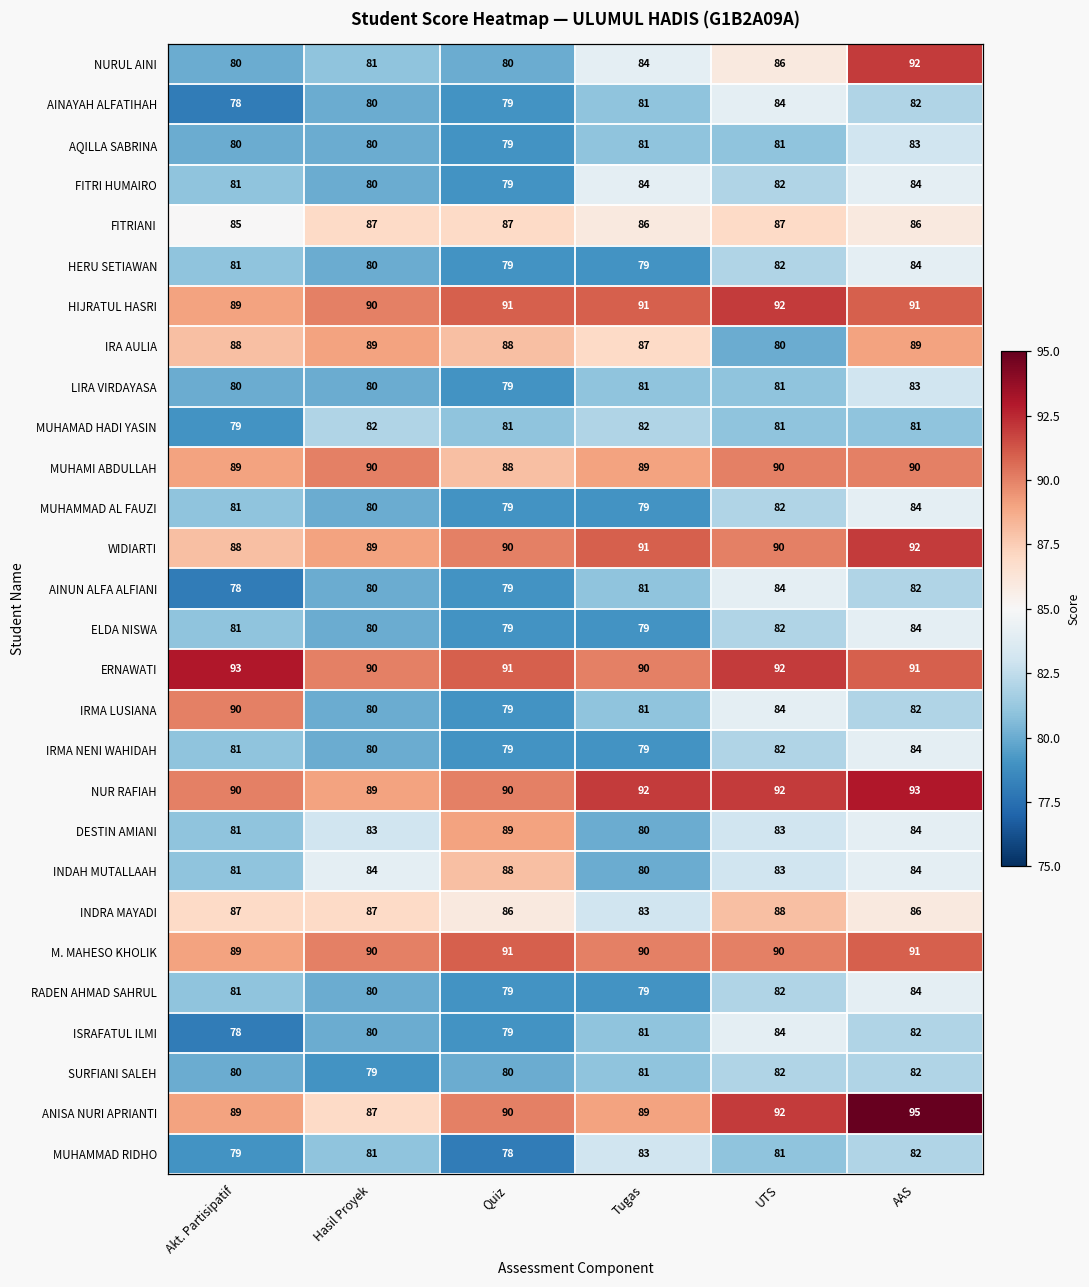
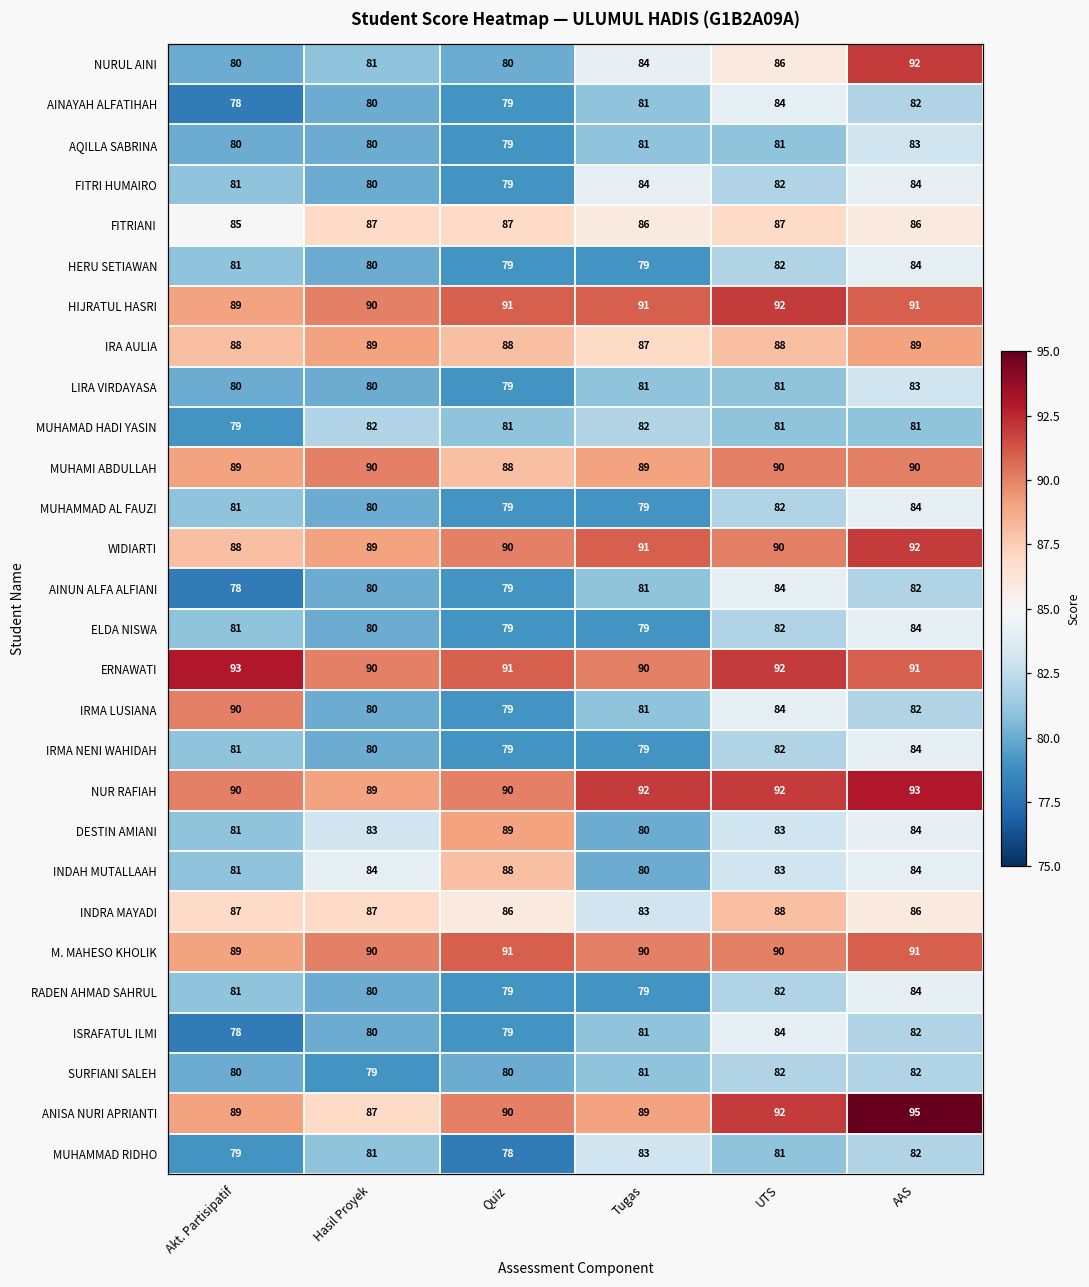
  {
    "NURUL AINI": {
      "Akt. Partisipatif": 80,
      "Hasil Proyek": 81,
      "Quiz": 80,
      "Tugas": 84,
      "UTS": 86,
      "AAS": 92
    },
    "AINAYAH ALFATIHAH": {
      "Akt. Partisipatif": 78,
      "Hasil Proyek": 80,
      "Quiz": 79,
      "Tugas": 81,
      "UTS": 84,
      "AAS": 82
    },
    "AQILLA SABRINA": {
      "Akt. Partisipatif": 80,
      "Hasil Proyek": 80,
      "Quiz": 79,
      "Tugas": 81,
      "UTS": 81,
      "AAS": 83
    },
    "FITRI HUMAIRO": {
      "Akt. Partisipatif": 81,
      "Hasil Proyek": 80,
      "Quiz": 79,
      "Tugas": 84,
      "UTS": 82,
      "AAS": 84
    },
    "FITRIANI": {
      "Akt. Partisipatif": 85,
      "Hasil Proyek": 87,
      "Quiz": 87,
      "Tugas": 86,
      "UTS": 87,
      "AAS": 86
    },
    "HERU SETIAWAN": {
      "Akt. Partisipatif": 81,
      "Hasil Proyek": 80,
      "Quiz": 79,
      "Tugas": 79,
      "UTS": 82,
      "AAS": 84
    },
    "HIJRATUL HASRI": {
      "Akt. Partisipatif": 89,
      "Hasil Proyek": 90,
      "Quiz": 91,
      "Tugas": 91,
      "UTS": 92,
      "AAS": 91
    },
    "IRA AULIA": {
      "Akt. Partisipatif": 88,
      "Hasil Proyek": 89,
      "Quiz": 88,
      "Tugas": 87,
-     "UTS": 80,
+     "UTS": 88,
      "AAS": 89
    },
    "LIRA VIRDAYASA": {
      "Akt. Partisipatif": 80,
      "Hasil Proyek": 80,
      "Quiz": 79,
      "Tugas": 81,
      "UTS": 81,
      "AAS": 83
    },
    "MUHAMAD HADI YASIN": {
      "Akt. Partisipatif": 79,
      "Hasil Proyek": 82,
      "Quiz": 81,
      "Tugas": 82,
      "UTS": 81,
      "AAS": 81
    },
    "MUHAMI ABDULLAH": {
      "Akt. Partisipatif": 89,
      "Hasil Proyek": 90,
      "Quiz": 88,
      "Tugas": 89,
      "UTS": 90,
      "AAS": 90
    },
    "MUHAMMAD AL FAUZI": {
      "Akt. Partisipatif": 81,
      "Hasil Proyek": 80,
      "Quiz": 79,
      "Tugas": 79,
      "UTS": 82,
      "AAS": 84
    },
    "WIDIARTI": {
      "Akt. Partisipatif": 88,
      "Hasil Proyek": 89,
      "Quiz": 90,
      "Tugas": 91,
      "UTS": 90,
      "AAS": 92
    },
    "AINUN ALFA ALFIANI": {
      "Akt. Partisipatif": 78,
      "Hasil Proyek": 80,
      "Quiz": 79,
      "Tugas": 81,
      "UTS": 84,
      "AAS": 82
    },
    "ELDA NISWA": {
      "Akt. Partisipatif": 81,
      "Hasil Proyek": 80,
      "Quiz": 79,
      "Tugas": 79,
      "UTS": 82,
      "AAS": 84
    },
    "ERNAWATI": {
      "Akt. Partisipatif": 93,
      "Hasil Proyek": 90,
      "Quiz": 91,
      "Tugas": 90,
      "UTS": 92,
      "AAS": 91
    },
    "IRMA LUSIANA": {
      "Akt. Partisipatif": 90,
      "Hasil Proyek": 80,
      "Quiz": 79,
      "Tugas": 81,
      "UTS": 84,
      "AAS": 82
    },
    "IRMA NENI WAHIDAH": {
      "Akt. Partisipatif": 81,
      "Hasil Proyek": 80,
      "Quiz": 79,
      "Tugas": 79,
      "UTS": 82,
      "AAS": 84
    },
    "NUR RAFIAH": {
      "Akt. Partisipatif": 90,
      "Hasil Proyek": 89,
      "Quiz": 90,
      "Tugas": 92,
      "UTS": 92,
      "AAS": 93
    },
    "DESTIN AMIANI": {
      "Akt. Partisipatif": 81,
      "Hasil Proyek": 83,
      "Quiz": 89,
      "Tugas": 80,
      "UTS": 83,
      "AAS": 84
    },
    "INDAH MUTALLAAH": {
      "Akt. Partisipatif": 81,
      "Hasil Proyek": 84,
      "Quiz": 88,
      "Tugas": 80,
      "UTS": 83,
      "AAS": 84
    },
    "INDRA MAYADI": {
      "Akt. Partisipatif": 87,
      "Hasil Proyek": 87,
      "Quiz": 86,
      "Tugas": 83,
      "UTS": 88,
      "AAS": 86
    },
    "M. MAHESO KHOLIK": {
      "Akt. Partisipatif": 89,
      "Hasil Proyek": 90,
      "Quiz": 91,
      "Tugas": 90,
      "UTS": 90,
      "AAS": 91
    },
    "RADEN AHMAD SAHRUL": {
      "Akt. Partisipatif": 81,
      "Hasil Proyek": 80,
      "Quiz": 79,
      "Tugas": 79,
      "UTS": 82,
      "AAS": 84
    },
    "ISRAFATUL ILMI": {
      "Akt. Partisipatif": 78,
      "Hasil Proyek": 80,
      "Quiz": 79,
      "Tugas": 81,
      "UTS": 84,
      "AAS": 82
    },
    "SURFIANI SALEH": {
      "Akt. Partisipatif": 80,
      "Hasil Proyek": 79,
      "Quiz": 80,
      "Tugas": 81,
      "UTS": 82,
      "AAS": 82
    },
    "ANISA NURI APRIANTI": {
      "Akt. Partisipatif": 89,
      "Hasil Proyek": 87,
      "Quiz": 90,
      "Tugas": 89,
      "UTS": 92,
      "AAS": 95
    },
    "MUHAMMAD RIDHO": {
      "Akt. Partisipatif": 79,
      "Hasil Proyek": 81,
      "Quiz": 78,
      "Tugas": 83,
      "UTS": 81,
      "AAS": 82
    }
  }
